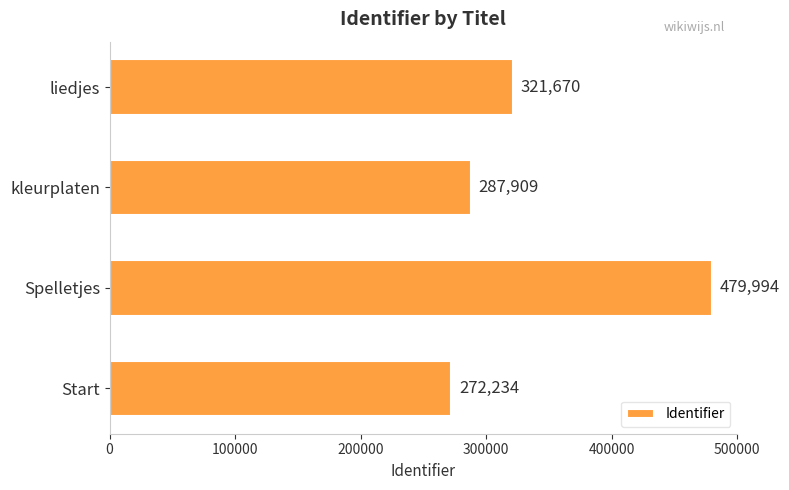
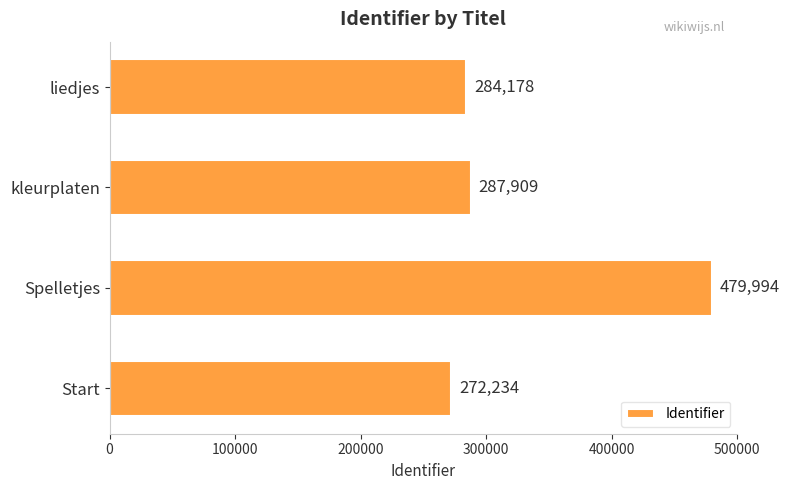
  {
-   "liedjes": "321,670",
+   "liedjes": "284,178",
    "kleurplaten": "287,909",
    "Spelletjes": "479,994",
    "Start": "272,234"
  }
